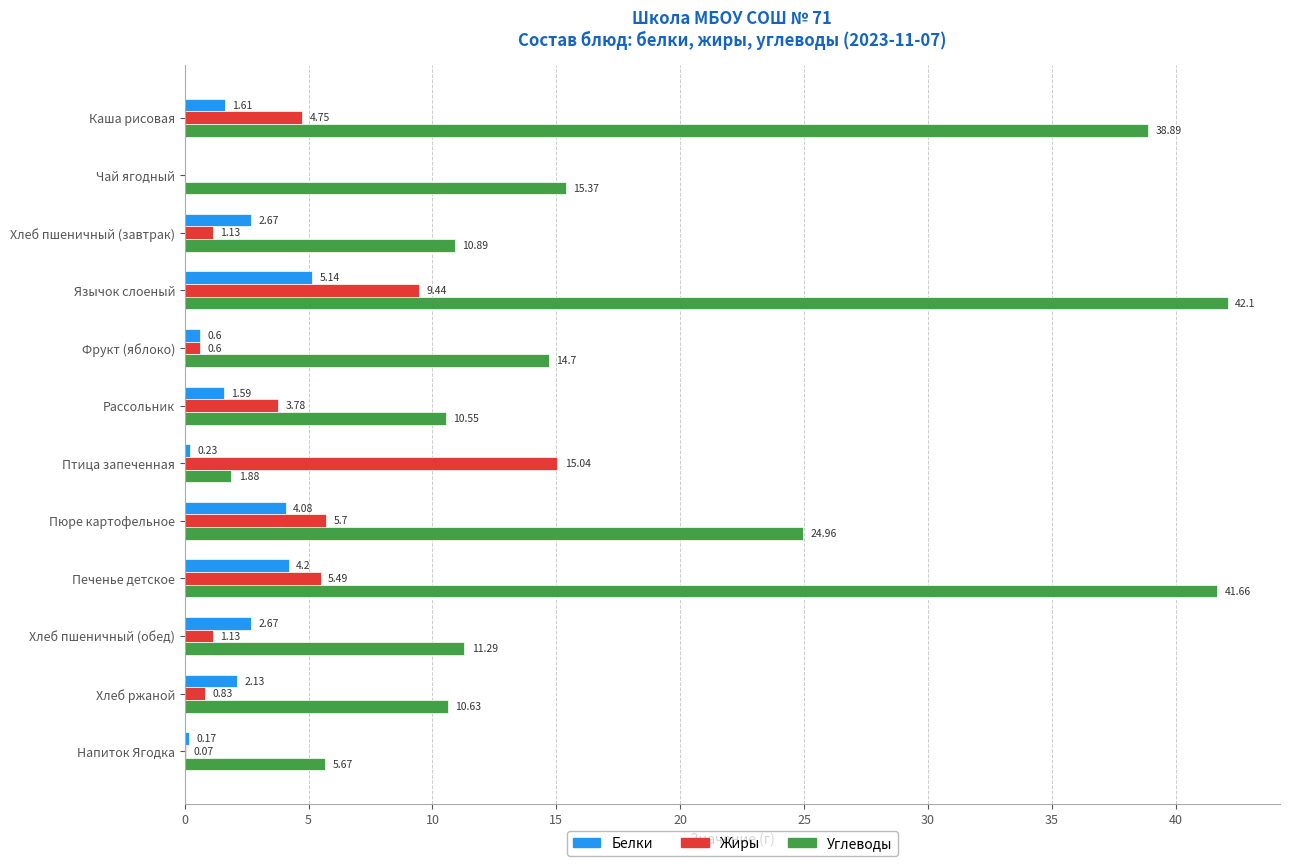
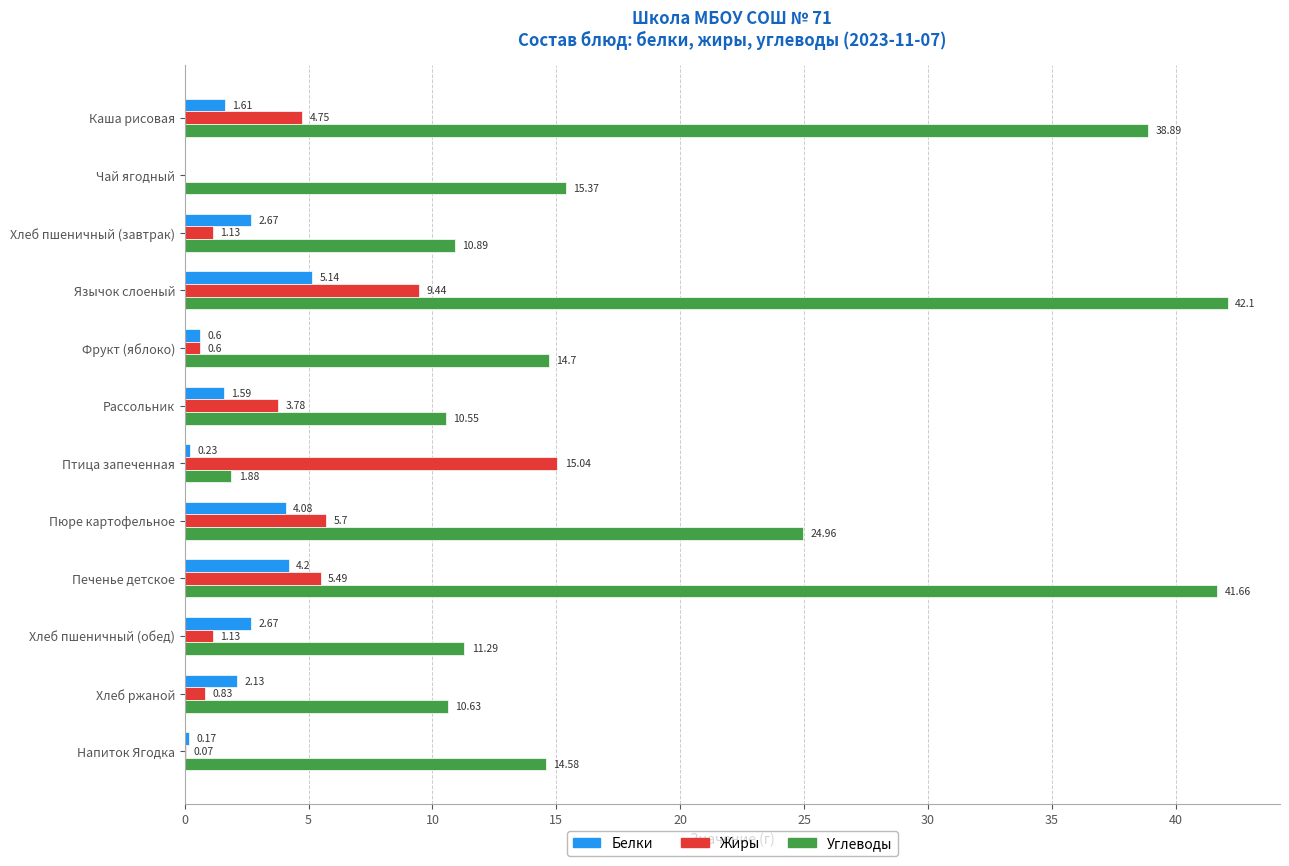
  {
    "Белки": {
      "Каша рисовая": 1.61,
      "Хлеб пшеничный (завтрак)": 2.67,
      "Язычок слоеный": 5.14,
      "Фрукт (яблоко)": 0.6,
      "Рассольник": 1.59,
      "Птица запеченная": 0.23,
      "Пюре картофельное": 4.08,
      "Печенье детское": 4.2,
      "Хлеб пшеничный (обед)": 2.67,
      "Хлеб ржаной": 2.13,
      "Напиток Ягодка": 0.17
    },
    "Жиры": {
      "Каша рисовая": 4.75,
      "Хлеб пшеничный (завтрак)": 1.13,
      "Язычок слоеный": 9.44,
      "Фрукт (яблоко)": 0.6,
      "Рассольник": 3.78,
      "Птица запеченная": 15.04,
      "Пюре картофельное": 5.7,
      "Печенье детское": 5.49,
      "Хлеб пшеничный (обед)": 1.13,
      "Хлеб ржаной": 0.83,
      "Напиток Ягодка": 0.07
    },
    "Углеводы": {
      "Каша рисовая": 38.89,
      "Чай ягодный": 15.37,
      "Хлеб пшеничный (завтрак)": 10.89,
      "Язычок слоеный": 42.1,
      "Фрукт (яблоко)": 14.7,
      "Рассольник": 10.55,
      "Птица запеченная": 1.88,
      "Пюре картофельное": 24.96,
      "Печенье детское": 41.66,
      "Хлеб пшеничный (обед)": 11.29,
      "Хлеб ржаной": 10.63,
-     "Напиток Ягодка": 5.67
+     "Напиток Ягодка": 14.58
    }
  }
